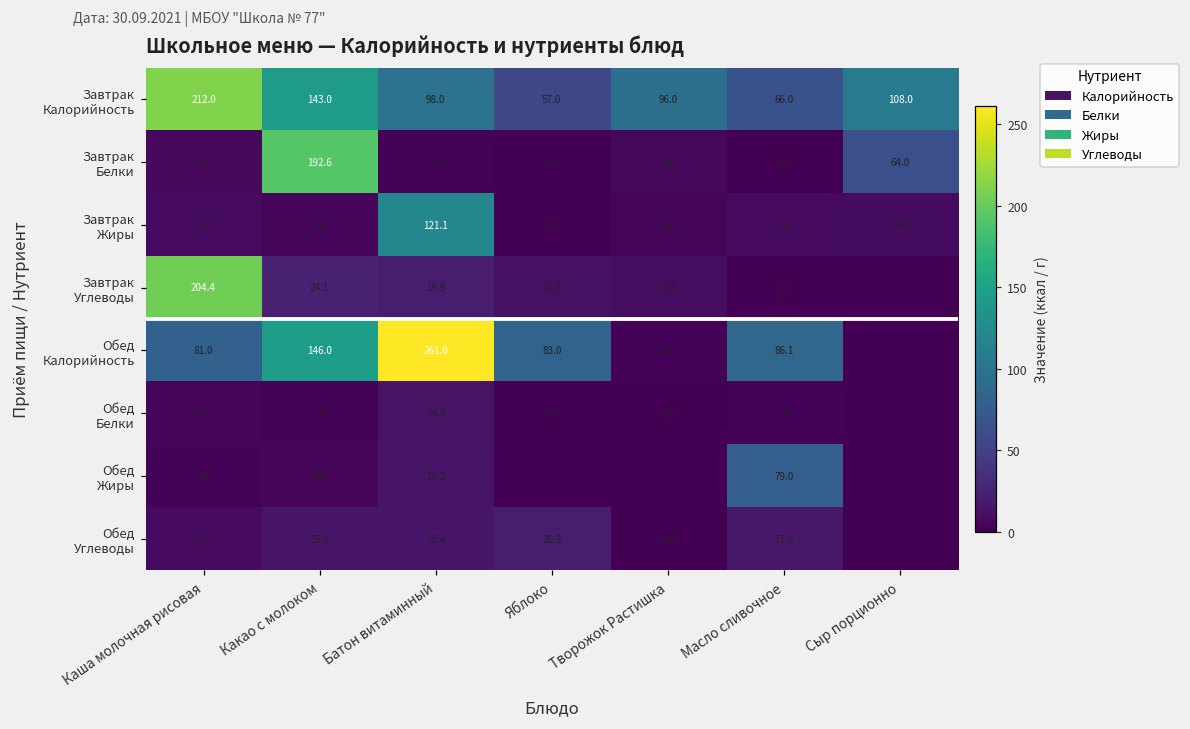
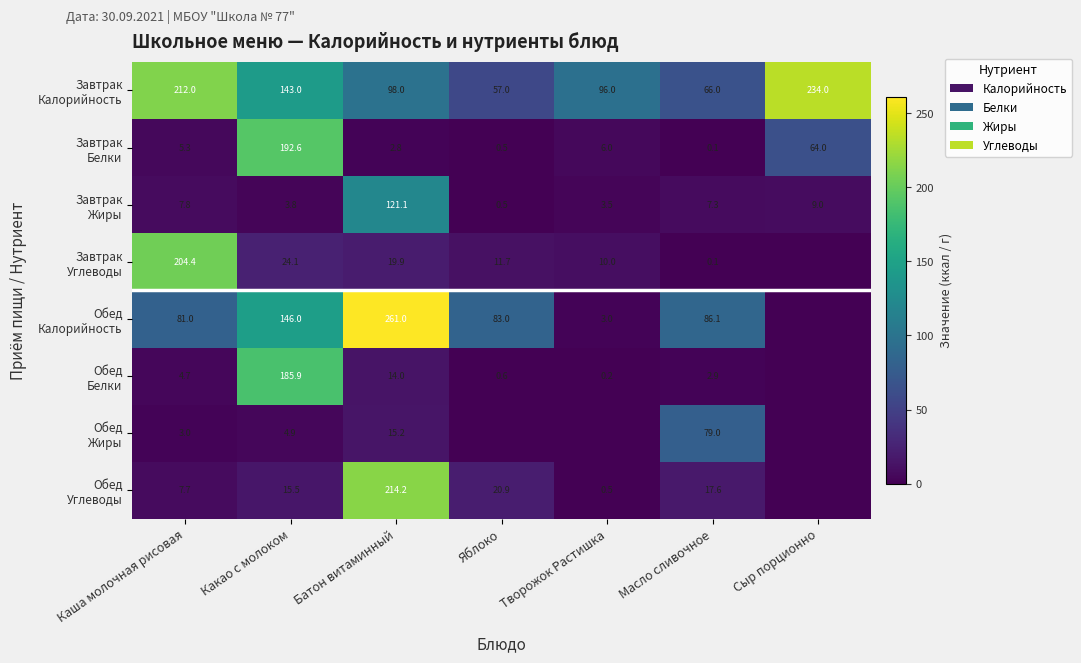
  {
    "Завтрак Калорийность": {
      "Каша молочная рисовая": 212.0,
      "Какао с молоком": 143.0,
      "Батон витаминный": 98.0,
      "Яблоко": 57.0,
      "Творожок Растишка": 96.0,
      "Масло сливочное": 66.0,
-     "Сыр порционно": 108.0
+     "Сыр порционно": 234.0
    },
    "Завтрак Белки": {
      "Каша молочная рисовая": 5.3,
      "Какао с молоком": 192.6,
      "Батон витаминный": 2.8,
      "Яблоко": 0.5,
      "Творожок Растишка": 6.0,
      "Масло сливочное": 0.1,
      "Сыр порционно": 64.0
    },
    "Завтрак Жиры": {
      "Каша молочная рисовая": 7.8,
      "Какао с молоком": 3.8,
      "Батон витаминный": 121.1,
      "Яблоко": 0.5,
      "Творожок Растишка": 3.5,
      "Масло сливочное": 7.3,
      "Сыр порционно": 9.0
    },
    "Завтрак Углеводы": {
      "Каша молочная рисовая": 204.4,
      "Какао с молоком": 24.1,
      "Батон витаминный": 19.9,
      "Яблоко": 11.7,
      "Творожок Растишка": 10.0,
      "Масло сливочное": 0.1
    },
    "Обед Калорийность": {
      "Каша молочная рисовая": 81.0,
      "Какао с молоком": 146.0,
      "Батон витаминный": 261.0,
      "Яблоко": 83.0,
      "Творожок Растишка": 3.0,
      "Масло сливочное": 86.1
    },
    "Обед Белки": {
      "Каша молочная рисовая": 4.7,
-     "Какао с молоком": 2.9,
+     "Какао с молоком": 185.9,
      "Батон витаминный": 14.0,
      "Яблоко": 0.6,
      "Творожок Растишка": 0.2,
      "Масло сливочное": 2.9
    },
    "Обед Жиры": {
      "Каша молочная рисовая": 3.0,
      "Какао с молоком": 4.9,
      "Батон витаминный": 15.2,
      "Масло сливочное": 79.0
    },
    "Обед Углеводы": {
      "Каша молочная рисовая": 7.7,
      "Какао с молоком": 15.5,
-     "Батон витаминный": 15.4,
+     "Батон витаминный": 214.2,
      "Яблоко": 20.9,
      "Творожок Растишка": 0.5,
      "Масло сливочное": 17.6
    }
  }
